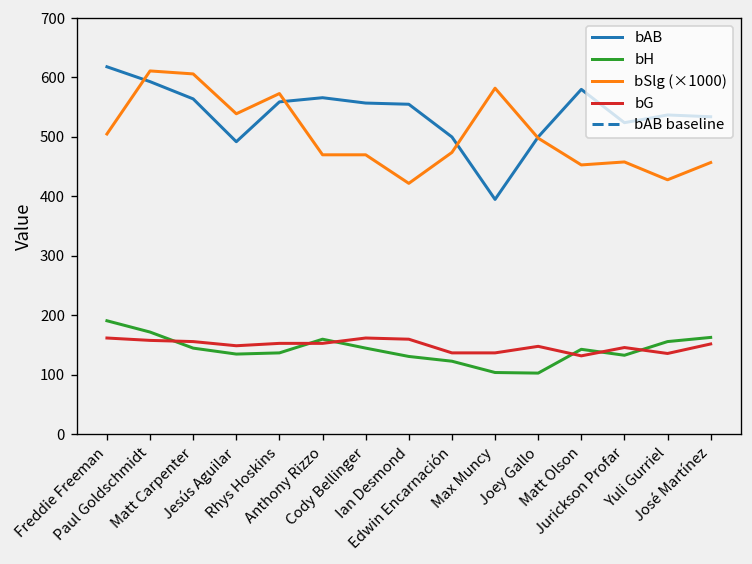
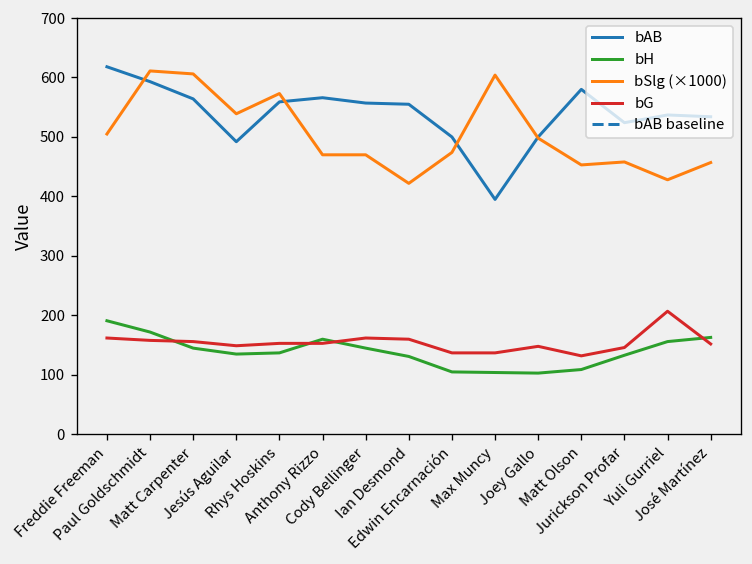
  {
    "bAB": {
      "Freddie Freeman": 620,
      "Paul Goldschmidt": 590,
      "Matt Carpenter": 560,
      "Jesús Aguilar": 490,
      "Rhys Hoskins": 560,
      "Anthony Rizzo": 570,
      "Cody Bellinger": 560,
      "Ian Desmond": 560,
      "Edwin Encarnación": 500,
      "Max Muncy": 400,
      "Matt Olson": 580
    },
    "bH": {
      "Freddie Freeman": 190,
      "Paul Goldschmidt": 170,
      "Matt Carpenter": 150,
      "Jesús Aguilar": 140,
      "Rhys Hoskins": 140,
      "Anthony Rizzo": 160,
      "Cody Bellinger": 150,
      "Ian Desmond": 130,
-     "Edwin Encarnación": 120,
+     "Edwin Encarnación": 110,
      "Max Muncy": 100,
      "Joey Gallo": 100,
-     "Matt Olson": 140,
+     "Matt Olson": 110,
      "Jurickson Profar": 130,
      "Yuli Gurriel": 160,
      "José Martínez": 160
    },
    "bSlg (×1000)": {
      "Freddie Freeman": 510,
      "Paul Goldschmidt": 610,
      "Matt Carpenter": 610,
      "Jesús Aguilar": 540,
      "Rhys Hoskins": 570,
      "Anthony Rizzo": 470,
      "Cody Bellinger": 470,
      "Ian Desmond": 420,
      "Edwin Encarnación": 470,
-     "Max Muncy": 580,
+     "Max Muncy": 600,
      "Matt Olson": 450,
      "Jurickson Profar": 460,
      "Yuli Gurriel": 430,
      "José Martínez": 460
    },
    "bG": {
      "Freddie Freeman": 160,
      "Paul Goldschmidt": 160,
      "Matt Carpenter": 160,
      "Jesús Aguilar": 150,
      "Rhys Hoskins": 150,
      "Anthony Rizzo": 150,
      "Cody Bellinger": 160,
      "Ian Desmond": 160,
      "Edwin Encarnación": 140,
      "Max Muncy": 140,
      "Joey Gallo": 150,
      "Matt Olson": 130,
      "Jurickson Profar": 150,
-     "Yuli Gurriel": 140,
+     "Yuli Gurriel": 210,
      "José Martínez": 150
    }
  }
